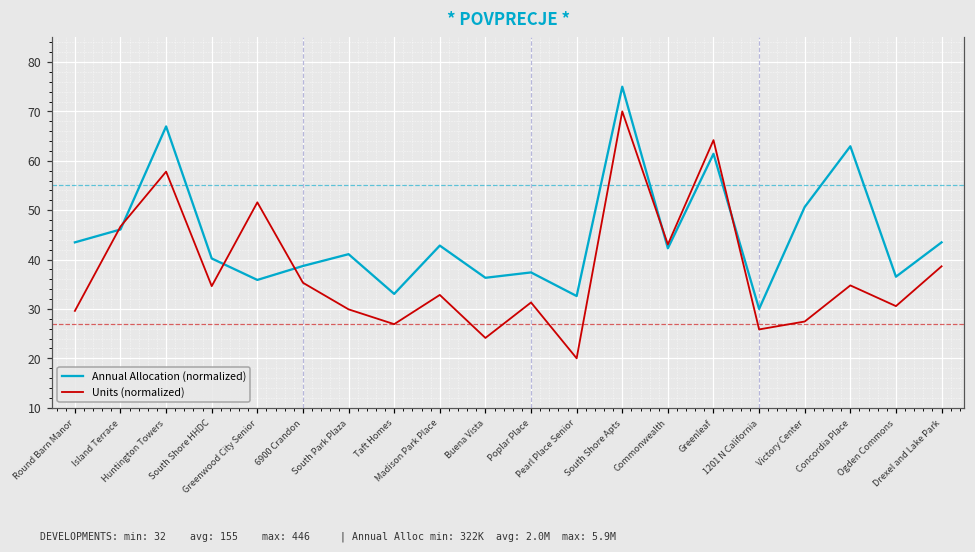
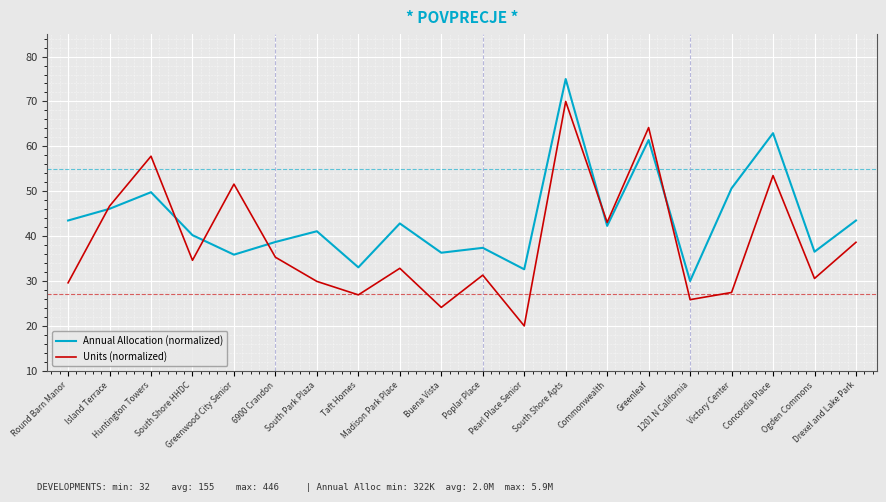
  {
    "Annual Allocation (normalized)": {
      "Round Barn Manor": 43,
      "Island Terrace": 46,
-     "Huntington Towers": 67,
+     "Huntington Towers": 50,
      "South Shore HHDC": 40,
      "Greenwood City Senior": 36,
      "6900 Crandon": 39,
      "South Park Plaza": 41,
      "Taft Homes": 33,
      "Madison Park Place": 43,
      "Buena Vista": 36,
      "Poplar Place": 37,
      "Pearl Place Senior": 33,
      "South Shore Apts": 75,
      "Commonwealth": 42,
      "Greenleaf": 61,
      "1201 N California": 30,
      "Victory Center": 51,
      "Concordia Place": 63,
      "Ogden Commons": 37,
      "Drexel and Lake Park": 43
    },
    "Units (normalized)": {
      "Round Barn Manor": 30,
      "Island Terrace": 47,
      "Huntington Towers": 58,
      "South Shore HHDC": 35,
      "Greenwood City Senior": 52,
      "6900 Crandon": 35,
      "South Park Plaza": 30,
      "Taft Homes": 27,
      "Madison Park Place": 33,
      "Buena Vista": 24,
      "Poplar Place": 31,
      "Pearl Place Senior": 20,
      "South Shore Apts": 70,
      "Commonwealth": 43,
      "Greenleaf": 64,
      "1201 N California": 26,
      "Victory Center": 27,
-     "Concordia Place": 35,
+     "Concordia Place": 53,
      "Ogden Commons": 31,
      "Drexel and Lake Park": 39
    }
  }
